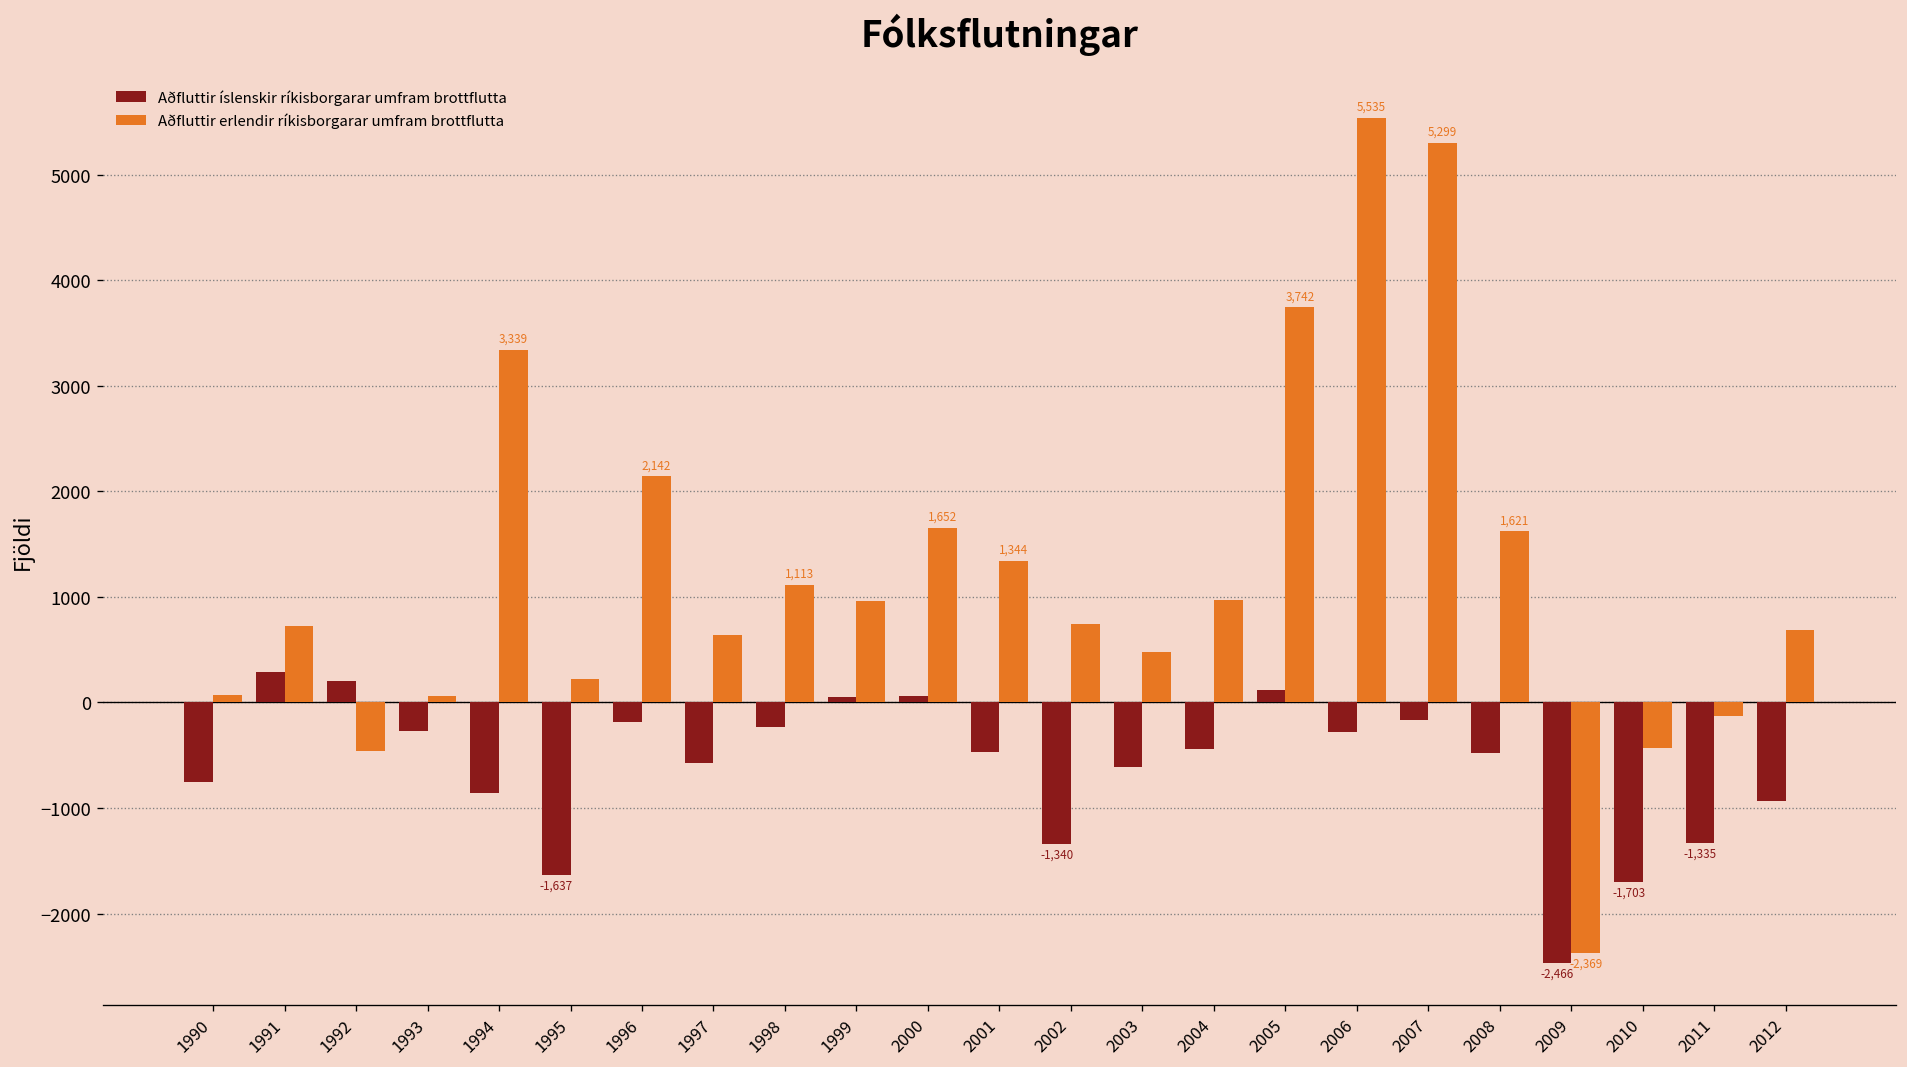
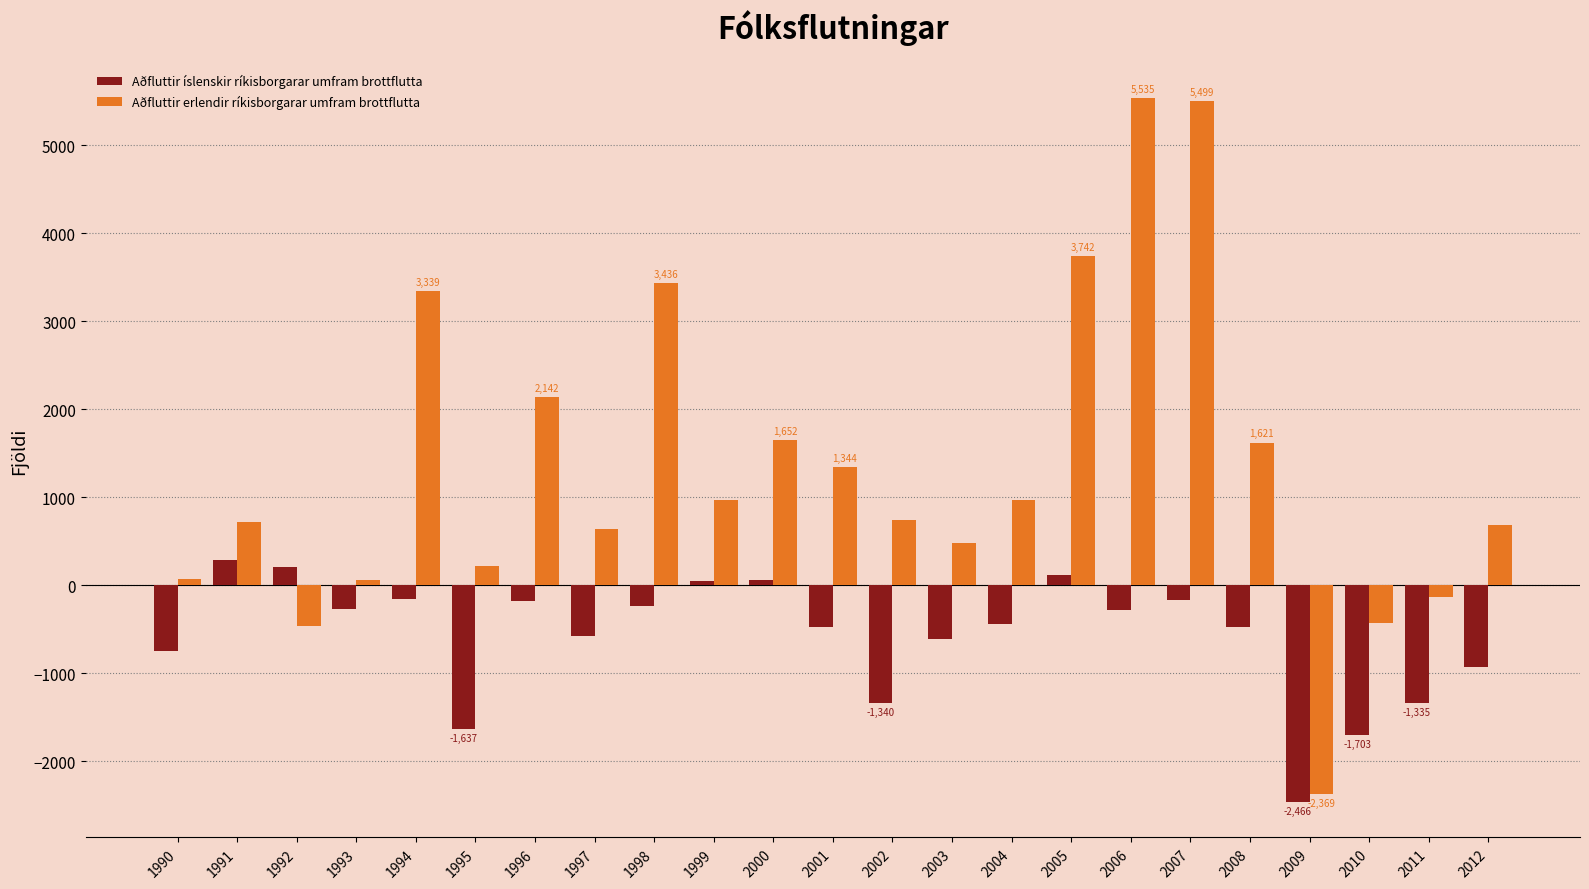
  {
    "Aðfluttir íslenskir ríkisborgarar umfram brottflutta": {
      "1990": "-800",
      "1991": "300",
      "1992": "200",
      "1993": "-300",
-     "1994": "-900",
+     "1994": "-200",
      "1996": "-200",
      "1997": "-600",
      "1998": "-200",
      "1999": "100",
      "2000": "100",
      "2001": "-500",
      "2003": "-600",
      "2004": "-400",
      "2005": "100",
      "2006": "-300",
      "2007": "-200",
      "2008": "-500",
      "2012": "-900"
    },
    "Aðfluttir erlendir ríkisborgarar umfram brottflutta": {
      "1994": "3,339",
      "1996": "2,142",
-     "1998": "1,113",
+     "1998": "3,436",
      "2000": "1,652",
      "2001": "1,344",
      "2005": "3,742",
      "2006": "5,535",
-     "2007": "5,299",
+     "2007": "5,499",
      "2008": "1,621",
      "2009": "-2,369"
    }
  }
